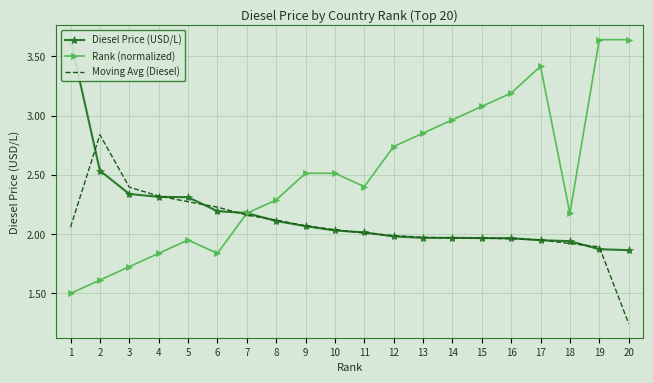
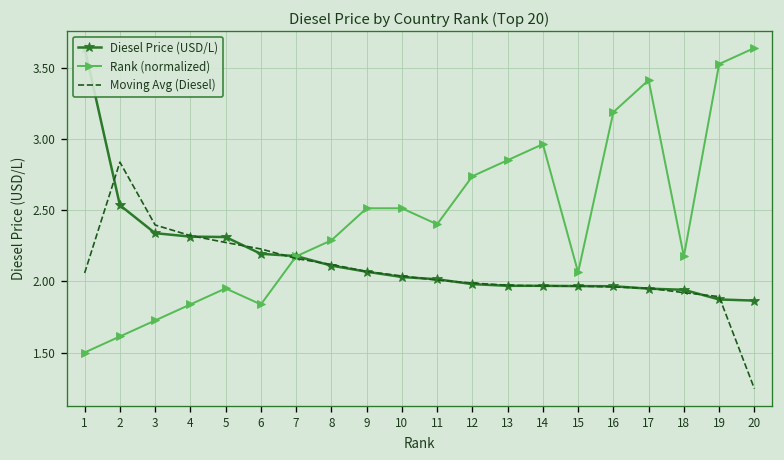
  {
    "Rank (normalized)": {
      "1": 1.50,
      "2": 1.61,
      "3": 1.73,
      "4": 1.84,
      "5": 1.95,
      "6": 1.84,
      "8": 2.29,
      "9": 2.51,
      "10": 2.51,
      "11": 2.40,
      "12": 2.74,
      "13": 2.85,
      "14": 2.96,
-     "15": 3.08,
+     "15": 2.06,
      "16": 3.19,
      "17": 3.42,
      "18": 2.18,
-     "19": 3.64,
+     "19": 3.53,
      "20": 3.64
    }
  }
